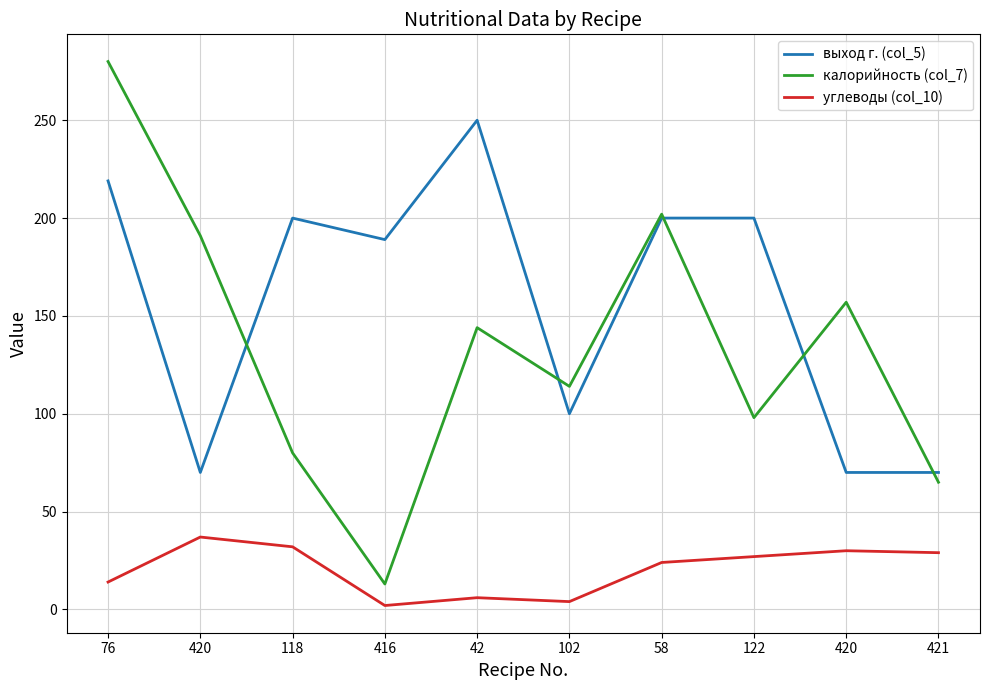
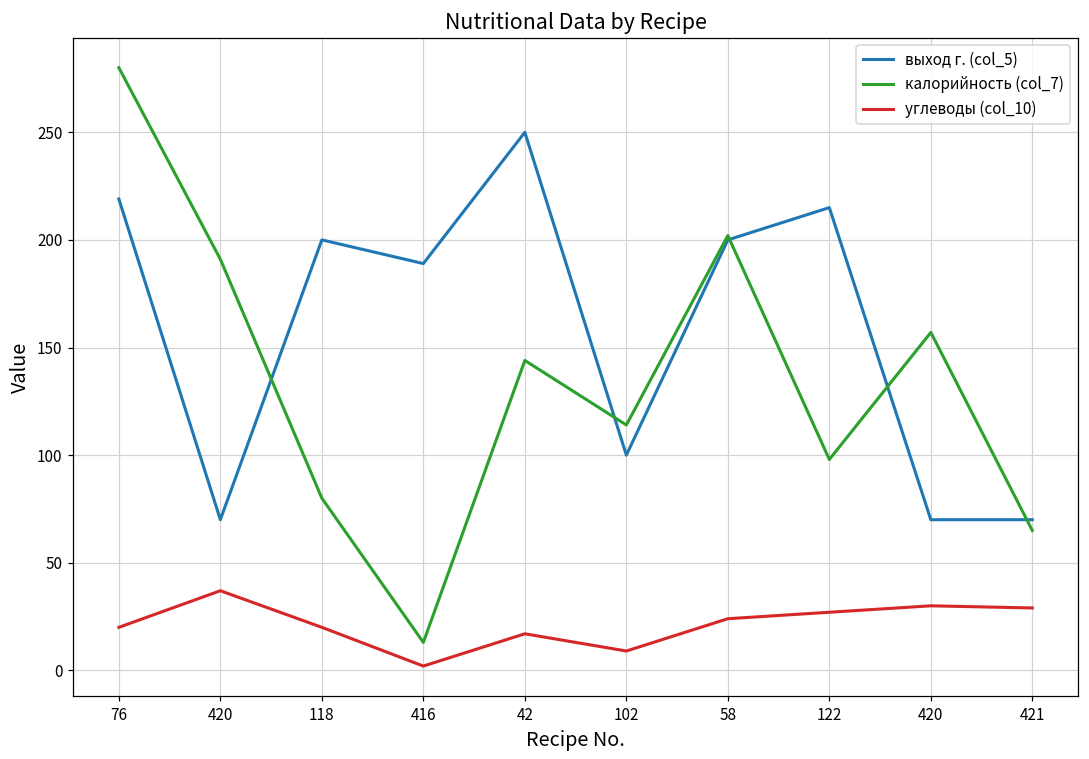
  {
    "выход г. (col_5)": {
      "76": 219,
      "118": 200,
      "416": 189,
      "42": 250,
      "102": 100,
      "58": 200,
-     "122": 200,
+     "122": 215,
      "421": 70
    },
    "калорийность (col_7)": {
      "76": 280,
      "118": 80,
      "416": 13,
      "42": 144,
      "102": 114,
      "58": 202,
      "122": 98,
      "421": 65
    },
    "углеводы (col_10)": {
-     "76": 14,
-     "118": 32,
+     "76": 20,
+     "118": 20,
      "416": 2,
-     "42": 6,
-     "102": 4,
+     "42": 17,
+     "102": 9,
      "58": 24,
      "122": 27,
      "421": 29
    }
  }
